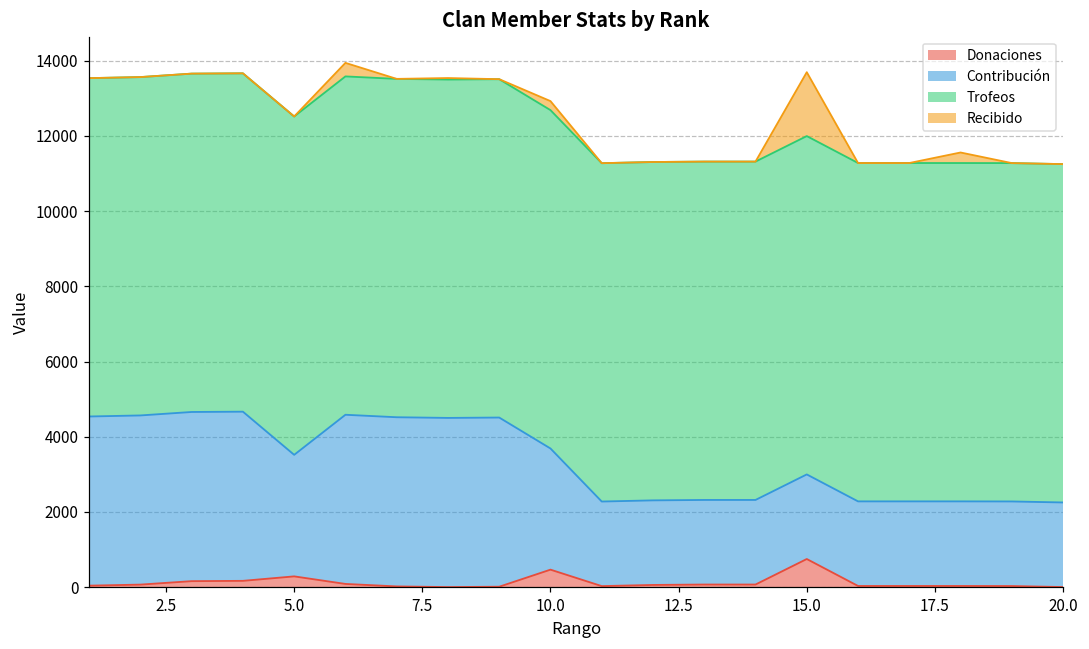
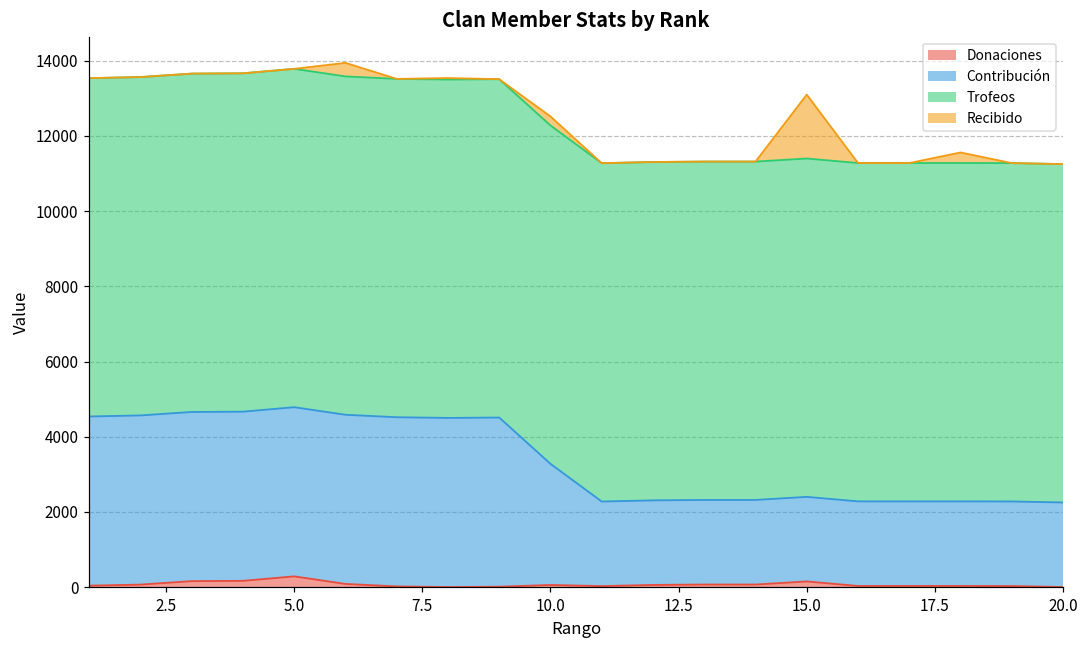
  {
    "Donaciones": {
      "5.0": 300,
-     "10.0": 500,
-     "15.0": 700,
+     "10.0": 100,
+     "15.0": 200,
      "20.0": 0
    },
    "Contribución": {
-     "5.0": 3200,
+     "5.0": 4500,
      "10.0": 3200,
      "15.0": 2300,
      "20.0": 2300
    },
    "Trofeos": {
      "10.0": 9000,
      "15.0": 9000
    },
    "Recibido": {
      "10.0": 200,
      "15.0": 1700
    }
  }
